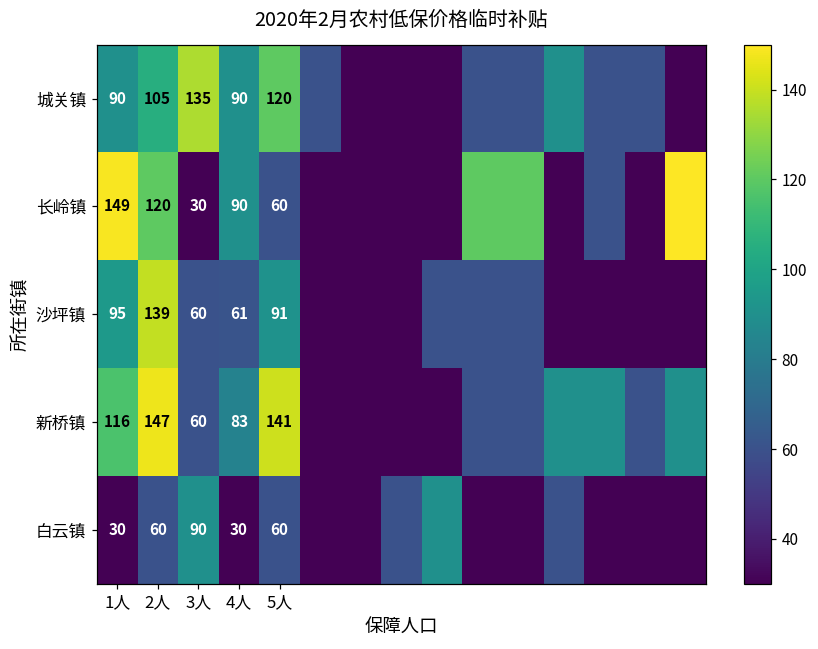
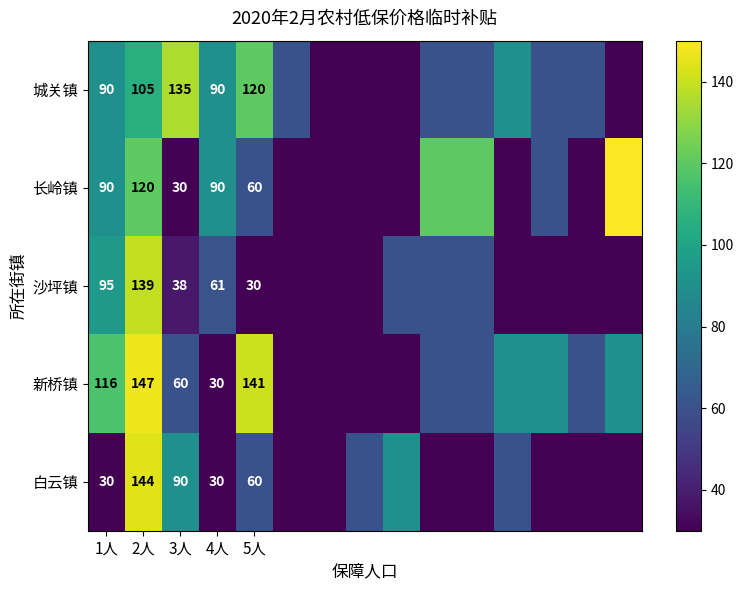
  {
    "城关镇": {
      "1人": 90,
      "2人": 105,
      "3人": 135,
      "4人": 90,
      "5人": 120
    },
    "长岭镇": {
-     "1人": 149,
+     "1人": 90,
      "2人": 120,
      "3人": 30,
      "4人": 90,
      "5人": 60
    },
    "沙坪镇": {
      "1人": 95,
      "2人": 139,
-     "3人": 60,
+     "3人": 38,
      "4人": 61,
-     "5人": 91
+     "5人": 30
    },
    "新桥镇": {
      "1人": 116,
      "2人": 147,
      "3人": 60,
-     "4人": 83,
+     "4人": 30,
      "5人": 141
    },
    "白云镇": {
      "1人": 30,
-     "2人": 60,
+     "2人": 144,
      "3人": 90,
      "4人": 30,
      "5人": 60
    }
  }
